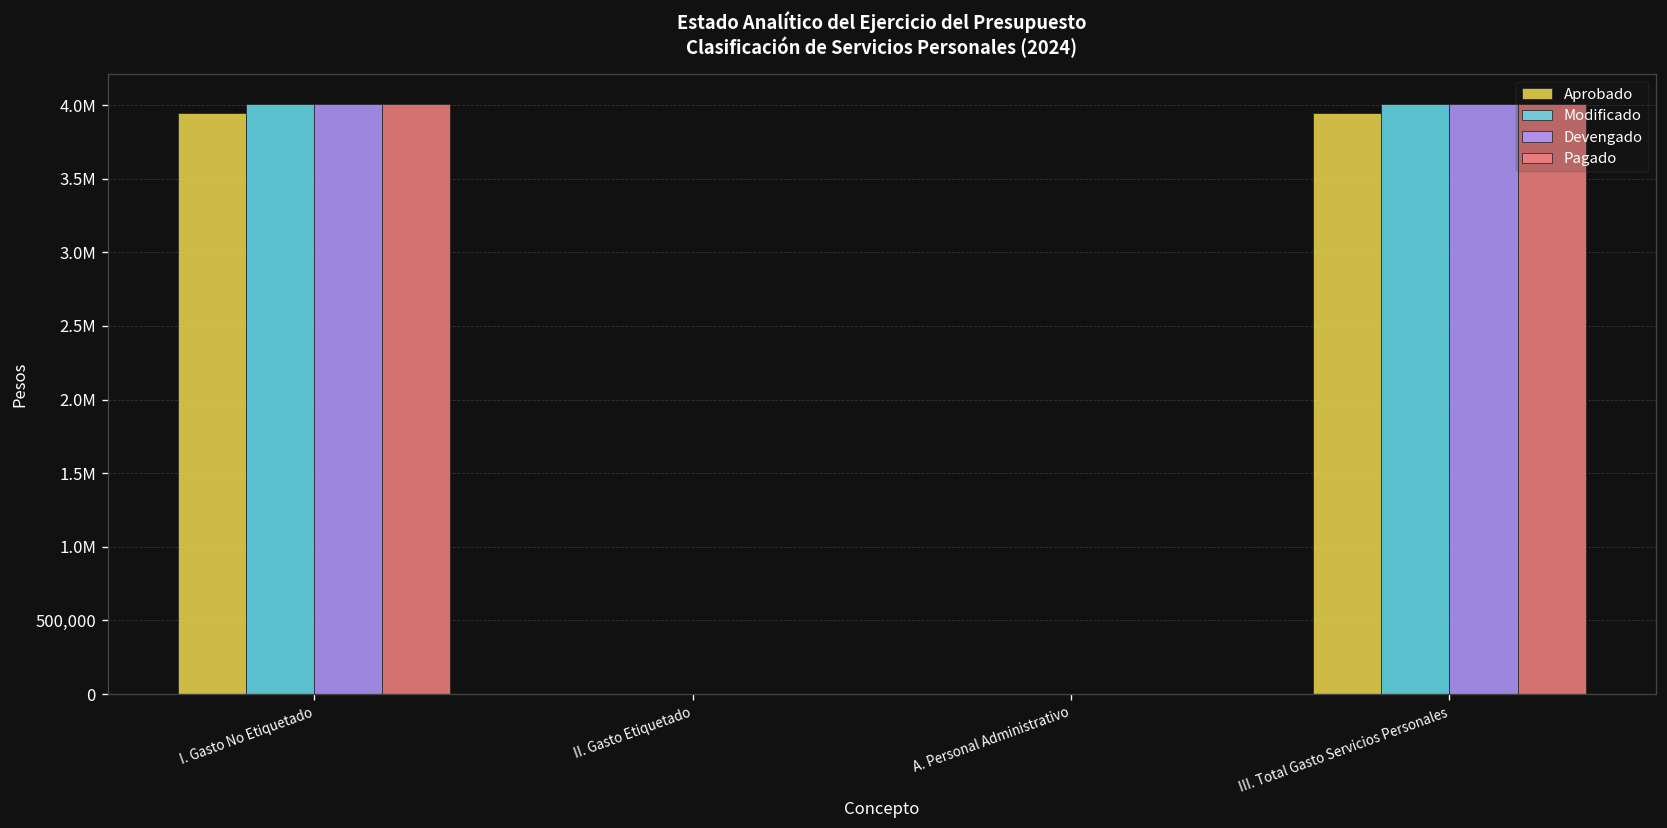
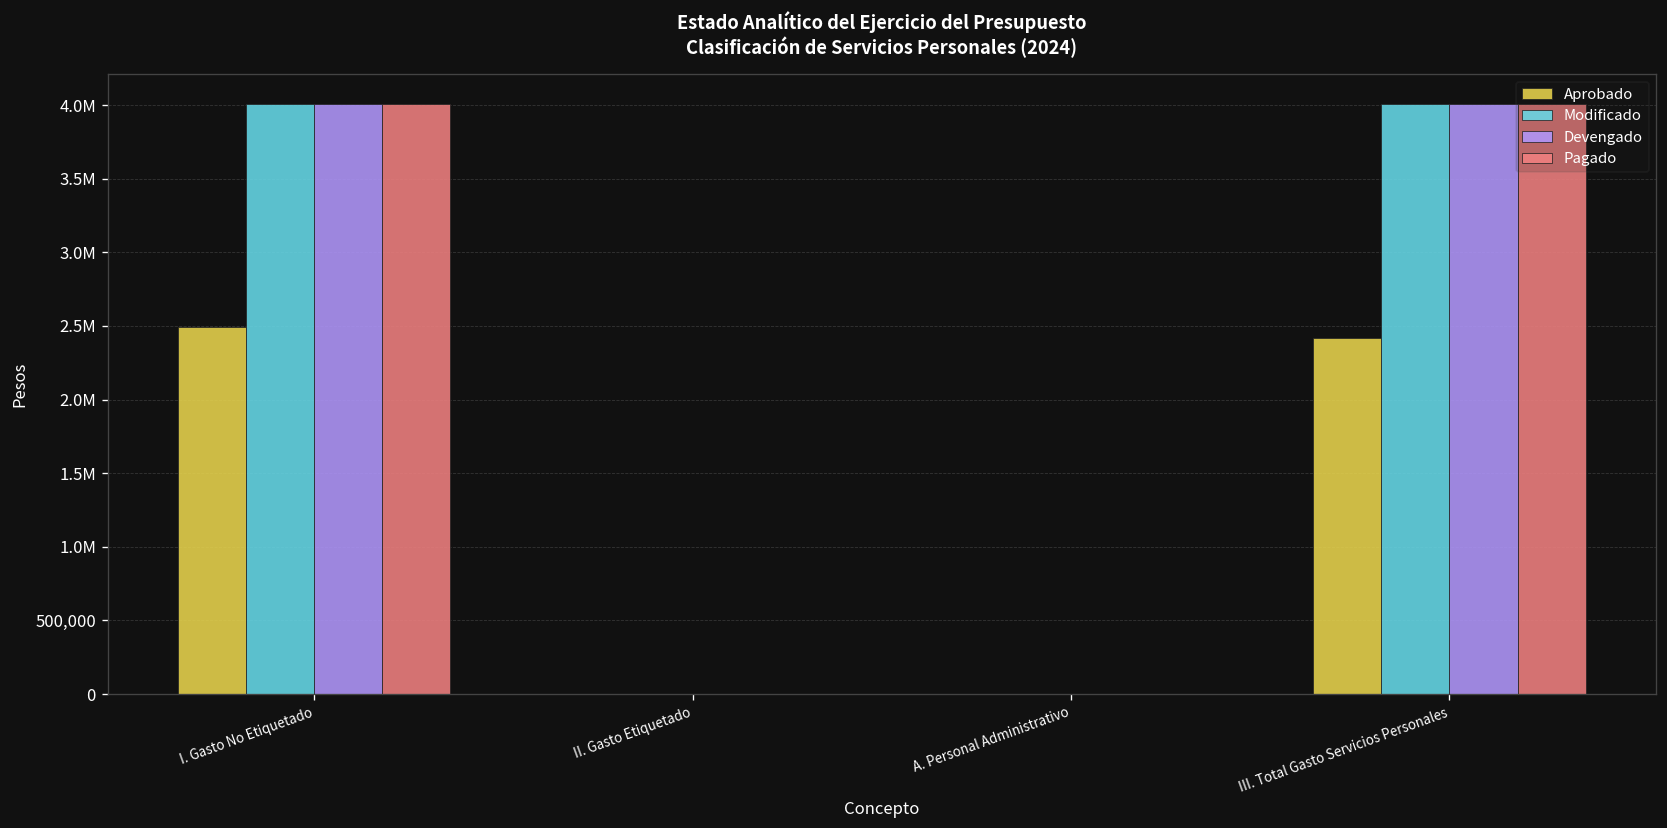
  {
    "Aprobado": {
-     "I. Gasto No Etiquetado": "3,950,000",
+     "I. Gasto No Etiquetado": "2,490,000",
      "II. Gasto Etiquetado": "0",
      "A. Personal Administrativo": "0",
-     "III. Total Gasto Servicios Personales": "3,950,000"
+     "III. Total Gasto Servicios Personales": "2,420,000"
    },
    "Modificado": {
      "I. Gasto No Etiquetado": "4,010,000",
      "II. Gasto Etiquetado": "0",
      "A. Personal Administrativo": "0",
      "III. Total Gasto Servicios Personales": "4,010,000"
    },
    "Devengado": {
      "I. Gasto No Etiquetado": "4,010,000",
      "II. Gasto Etiquetado": "0",
      "A. Personal Administrativo": "0",
      "III. Total Gasto Servicios Personales": "4,010,000"
    },
    "Pagado": {
      "I. Gasto No Etiquetado": "4,010,000",
      "II. Gasto Etiquetado": "0",
      "A. Personal Administrativo": "0"
    }
  }
